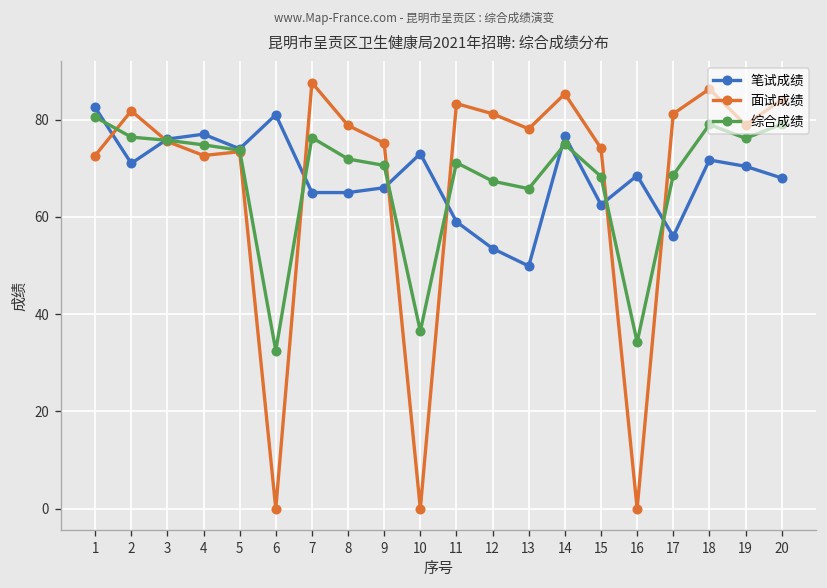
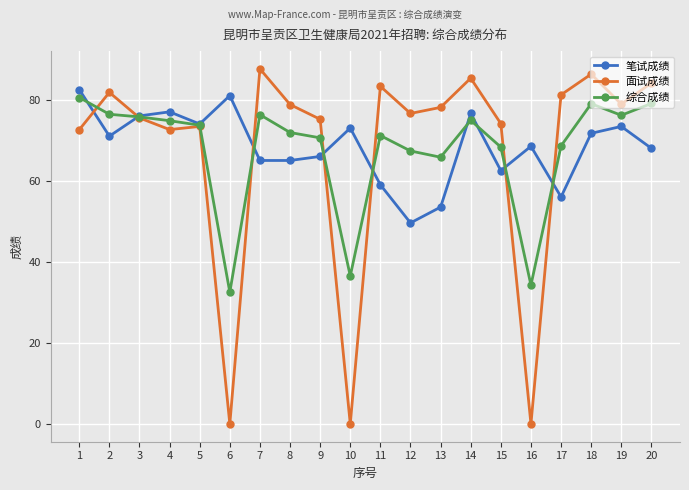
  {
    "笔试成绩": {
      "1": 83,
      "2": 71,
      "4": 77,
      "6": 81,
      "7": 65,
      "8": 65,
      "9": 66,
      "10": 73,
      "11": 59,
-     "12": 54,
-     "13": 50,
+     "12": 50,
+     "13": 54,
      "14": 77,
      "15": 63,
      "16": 69,
      "17": 56,
      "18": 72,
-     "19": 70,
+     "19": 73,
      "20": 68
    },
    "面试成绩": {
      "1": 73,
      "2": 82,
      "4": 73,
      "6": 0,
      "7": 88,
      "8": 79,
      "9": 75,
      "10": 0,
      "11": 83,
-     "12": 81,
+     "12": 77,
      "13": 78,
      "14": 85,
      "15": 74,
      "16": 0,
      "17": 81
    },
    "综合成绩": {
      "1": 81,
      "2": 76,
      "4": 75,
      "6": 33,
      "7": 76,
      "8": 72,
      "9": 71,
      "10": 37,
      "11": 71,
      "12": 67,
      "13": 66,
      "14": 75,
      "15": 68,
      "16": 34,
      "17": 69,
      "19": 76
    }
  }
